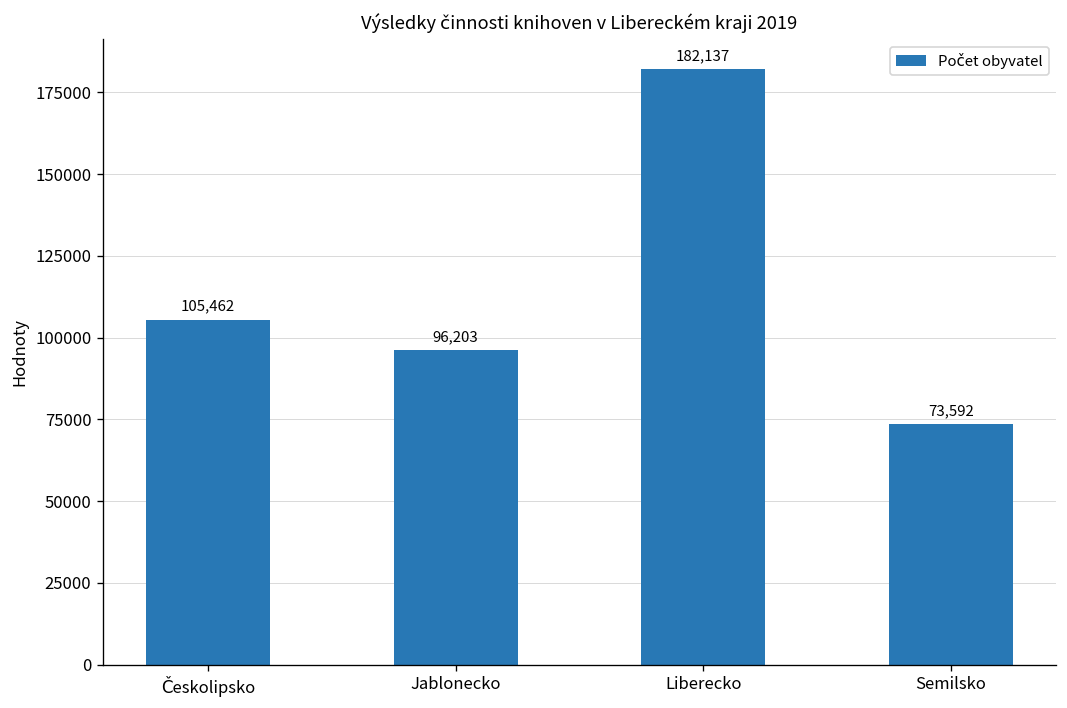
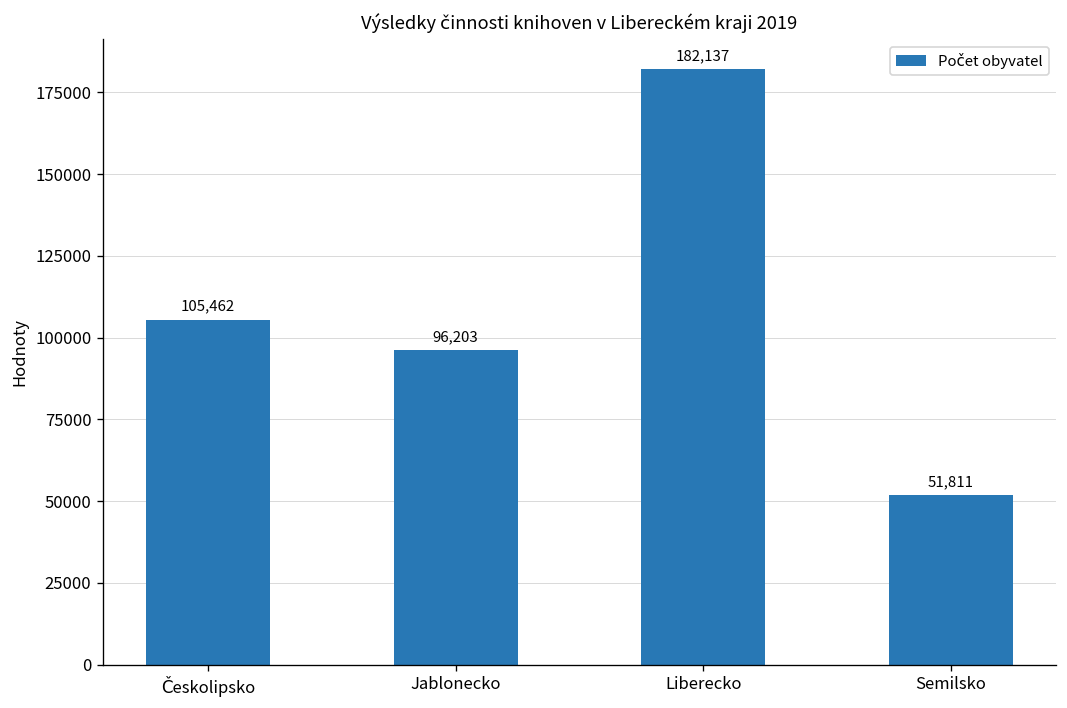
  {
    "Českolipsko": "105,462",
    "Jablonecko": "96,203",
    "Liberecko": "182,137",
-   "Semilsko": "73,592"
+   "Semilsko": "51,811"
  }
